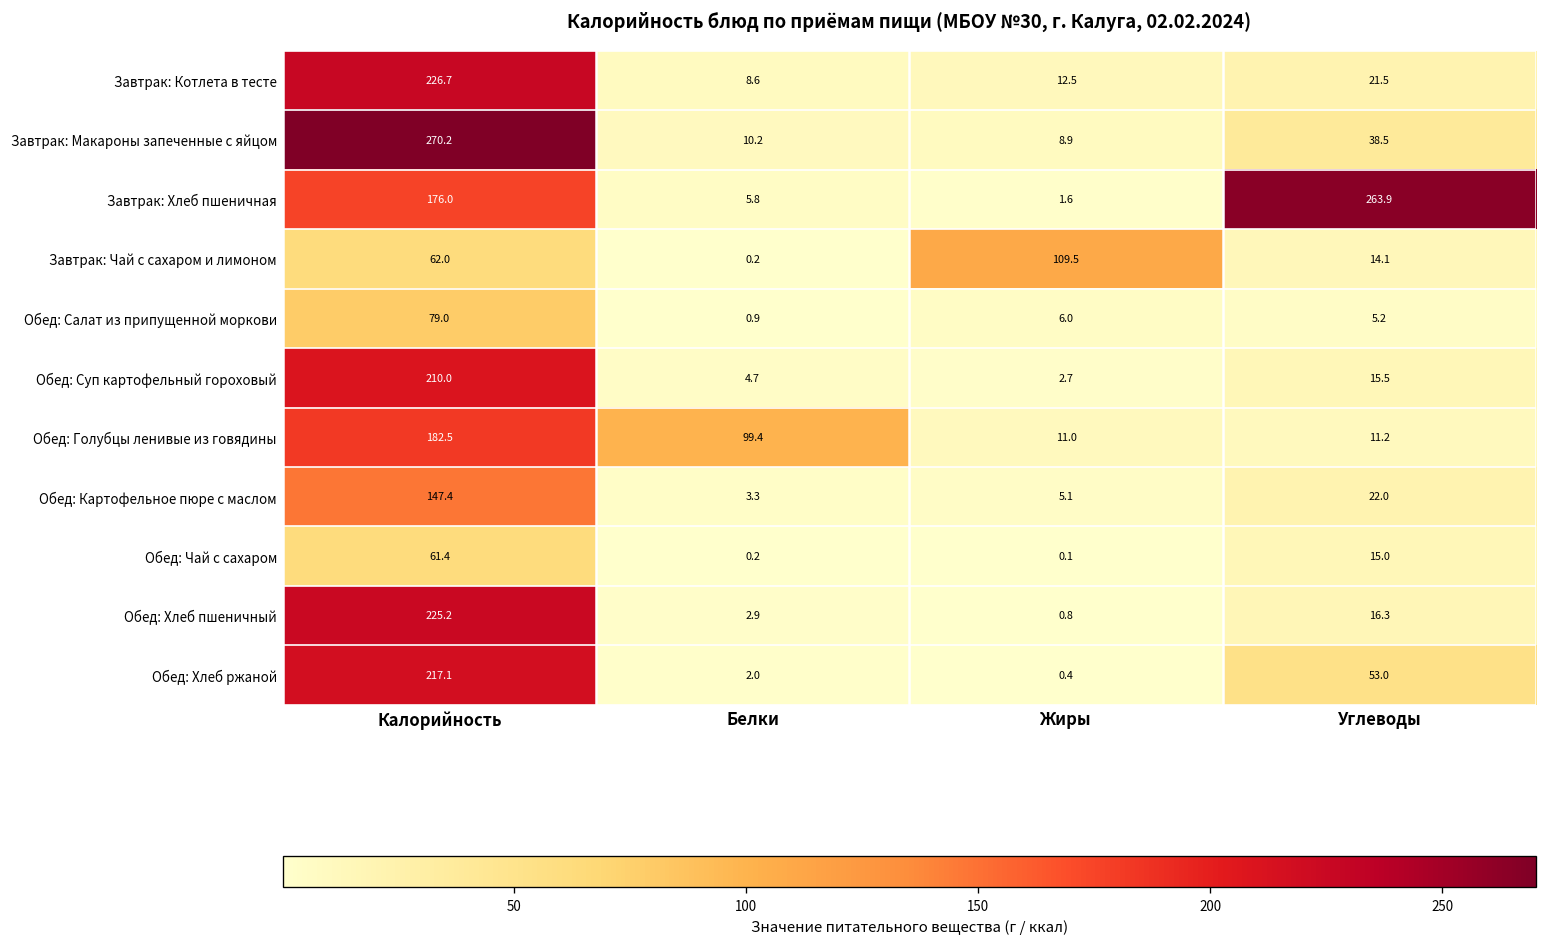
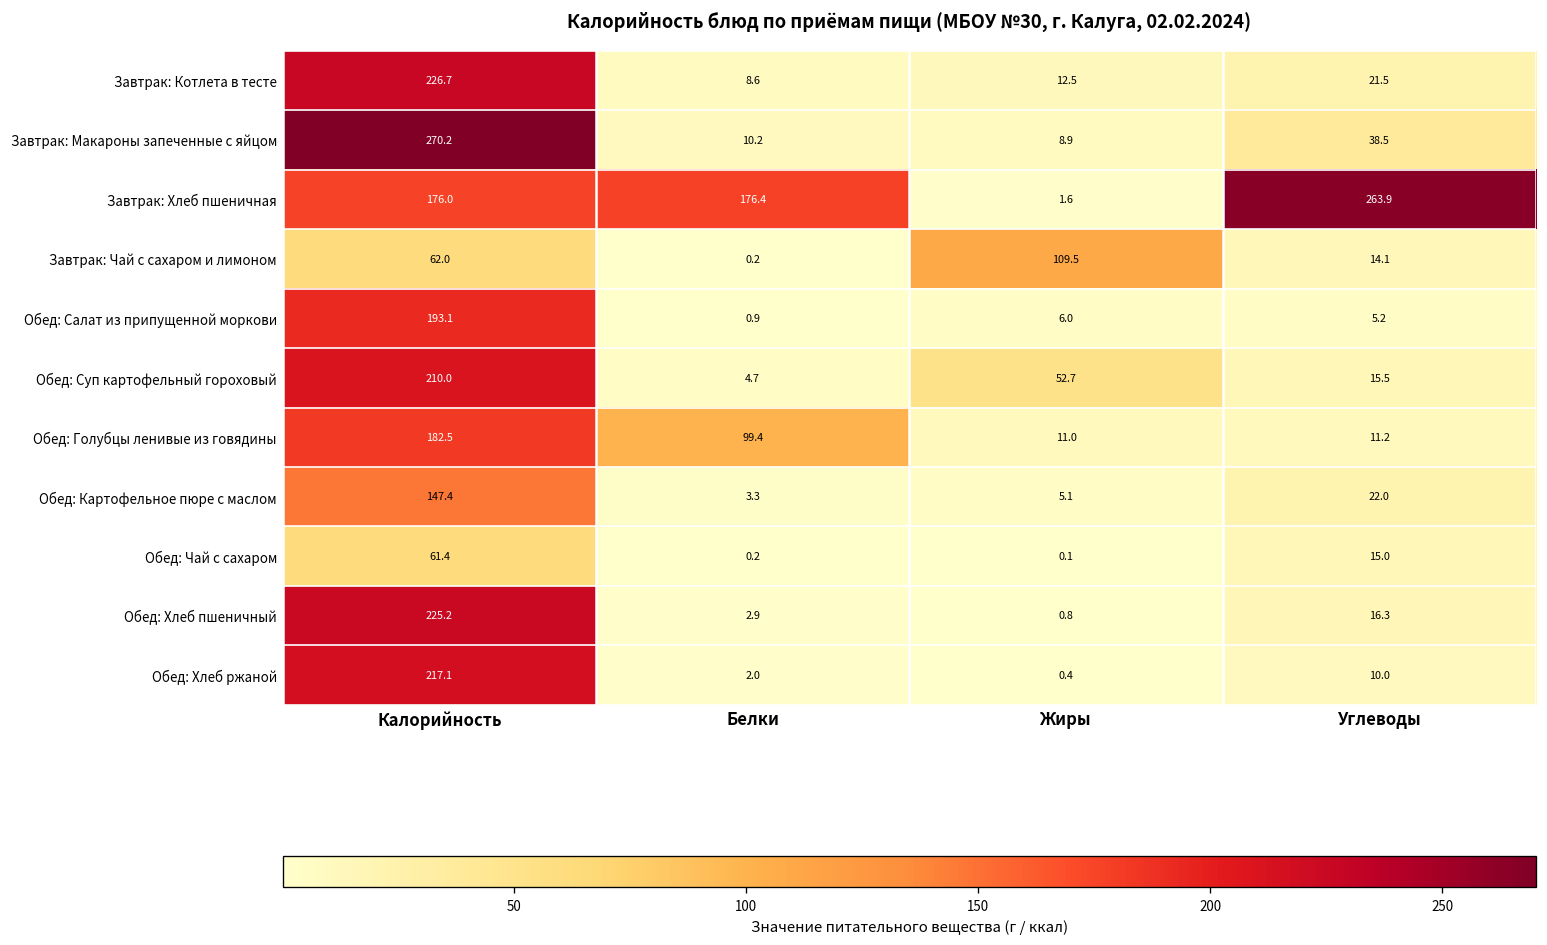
  {
    "Завтрак: Котлета в тесте": {
      "Калорийность": 226.7,
      "Белки": 8.6,
      "Жиры": 12.5,
      "Углеводы": 21.5
    },
    "Завтрак: Макароны запеченные с яйцом": {
      "Калорийность": 270.2,
      "Белки": 10.2,
      "Жиры": 8.9,
      "Углеводы": 38.5
    },
    "Завтрак: Хлеб пшеничная": {
      "Калорийность": 176.0,
-     "Белки": 5.8,
+     "Белки": 176.4,
      "Жиры": 1.6,
      "Углеводы": 263.9
    },
    "Завтрак: Чай с сахаром и лимоном": {
      "Калорийность": 62.0,
      "Белки": 0.2,
      "Жиры": 109.5,
      "Углеводы": 14.1
    },
    "Обед: Салат из припущенной моркови": {
-     "Калорийность": 79.0,
+     "Калорийность": 193.1,
      "Белки": 0.9,
      "Жиры": 6.0,
      "Углеводы": 5.2
    },
    "Обед: Суп картофельный гороховый": {
      "Калорийность": 210.0,
      "Белки": 4.7,
-     "Жиры": 2.7,
+     "Жиры": 52.7,
      "Углеводы": 15.5
    },
    "Обед: Голубцы ленивые из говядины": {
      "Калорийность": 182.5,
      "Белки": 99.4,
      "Жиры": 11.0,
      "Углеводы": 11.2
    },
    "Обед: Картофельное пюре с маслом": {
      "Калорийность": 147.4,
      "Белки": 3.3,
      "Жиры": 5.1,
      "Углеводы": 22.0
    },
    "Обед: Чай с сахаром": {
      "Калорийность": 61.4,
      "Белки": 0.2,
      "Жиры": 0.1,
      "Углеводы": 15.0
    },
    "Обед: Хлеб пшеничный": {
      "Калорийность": 225.2,
      "Белки": 2.9,
      "Жиры": 0.8,
      "Углеводы": 16.3
    },
    "Обед: Хлеб ржаной": {
      "Калорийность": 217.1,
      "Белки": 2.0,
      "Жиры": 0.4,
-     "Углеводы": 53.0
+     "Углеводы": 10.0
    }
  }
